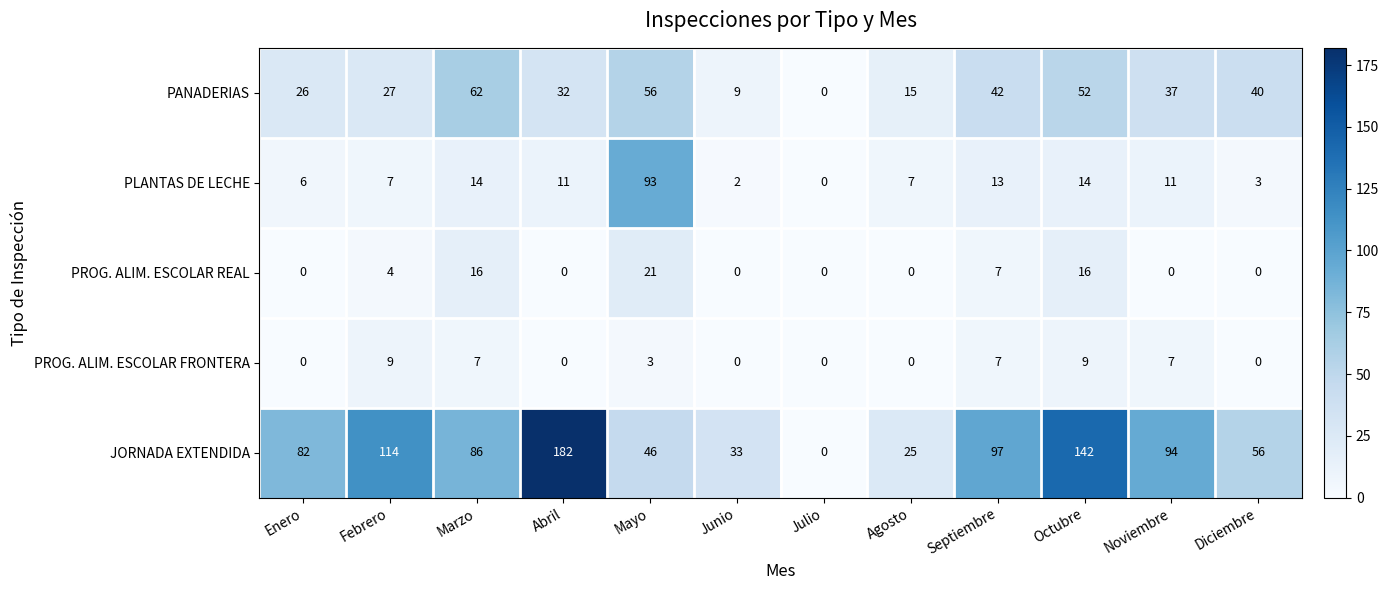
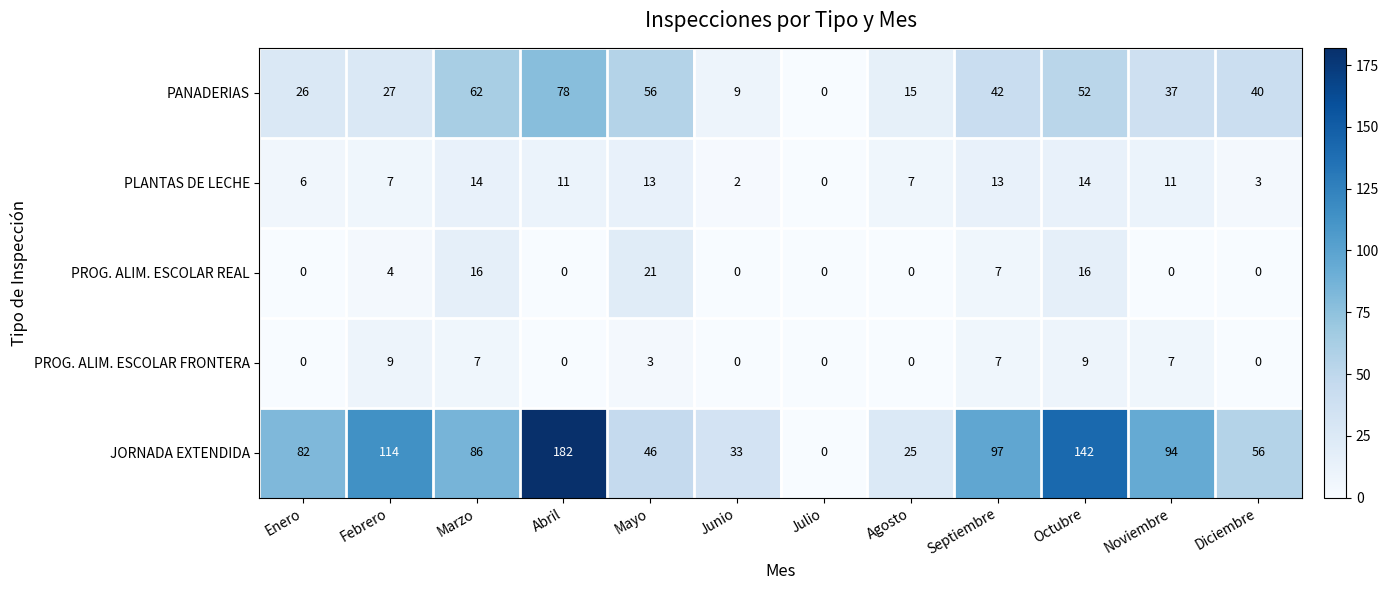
  {
    "PANADERIAS": {
      "Enero": 26,
      "Febrero": 27,
      "Marzo": 62,
-     "Abril": 32,
+     "Abril": 78,
      "Mayo": 56,
      "Junio": 9,
      "Julio": 0,
      "Agosto": 15,
      "Septiembre": 42,
      "Octubre": 52,
      "Noviembre": 37,
      "Diciembre": 40
    },
    "PLANTAS DE LECHE": {
      "Enero": 6,
      "Febrero": 7,
      "Marzo": 14,
      "Abril": 11,
-     "Mayo": 93,
+     "Mayo": 13,
      "Junio": 2,
      "Julio": 0,
      "Agosto": 7,
      "Septiembre": 13,
      "Octubre": 14,
      "Noviembre": 11,
      "Diciembre": 3
    },
    "PROG. ALIM. ESCOLAR REAL": {
      "Enero": 0,
      "Febrero": 4,
      "Marzo": 16,
      "Abril": 0,
      "Mayo": 21,
      "Junio": 0,
      "Julio": 0,
      "Agosto": 0,
      "Septiembre": 7,
      "Octubre": 16,
      "Noviembre": 0,
      "Diciembre": 0
    },
    "PROG. ALIM. ESCOLAR FRONTERA": {
      "Enero": 0,
      "Febrero": 9,
      "Marzo": 7,
      "Abril": 0,
      "Mayo": 3,
      "Junio": 0,
      "Julio": 0,
      "Agosto": 0,
      "Septiembre": 7,
      "Octubre": 9,
      "Noviembre": 7,
      "Diciembre": 0
    },
    "JORNADA EXTENDIDA": {
      "Enero": 82,
      "Febrero": 114,
      "Marzo": 86,
      "Abril": 182,
      "Mayo": 46,
      "Junio": 33,
      "Julio": 0,
      "Agosto": 25,
      "Septiembre": 97,
      "Octubre": 142,
      "Noviembre": 94,
      "Diciembre": 56
    }
  }
